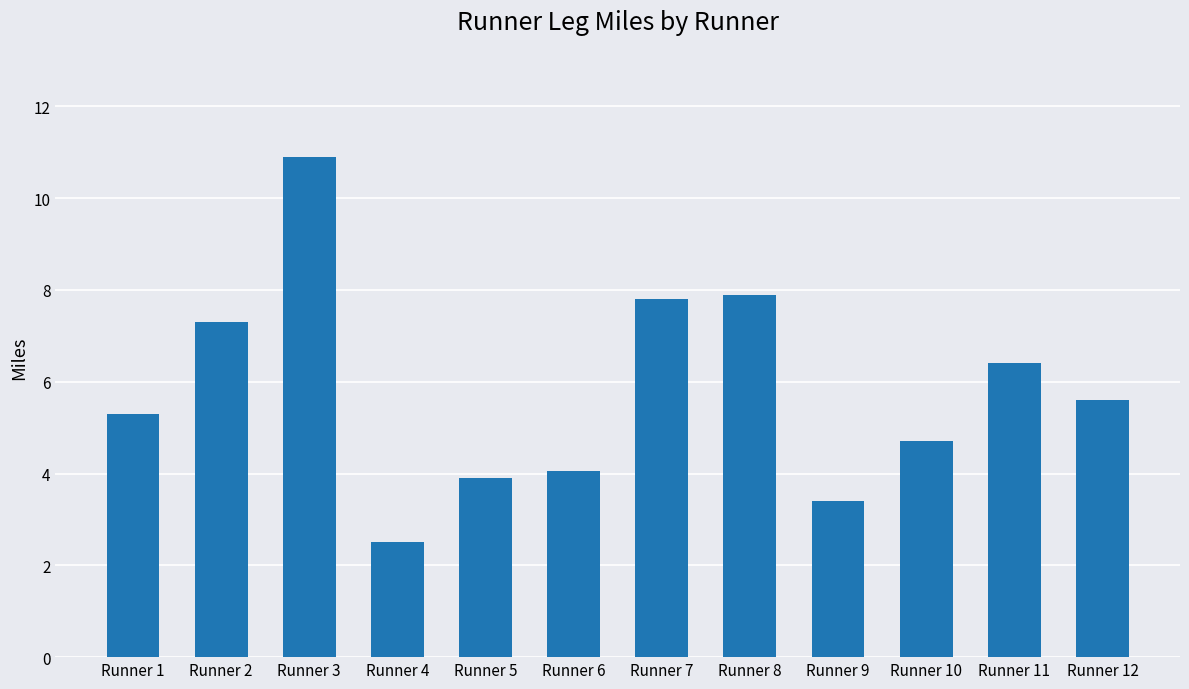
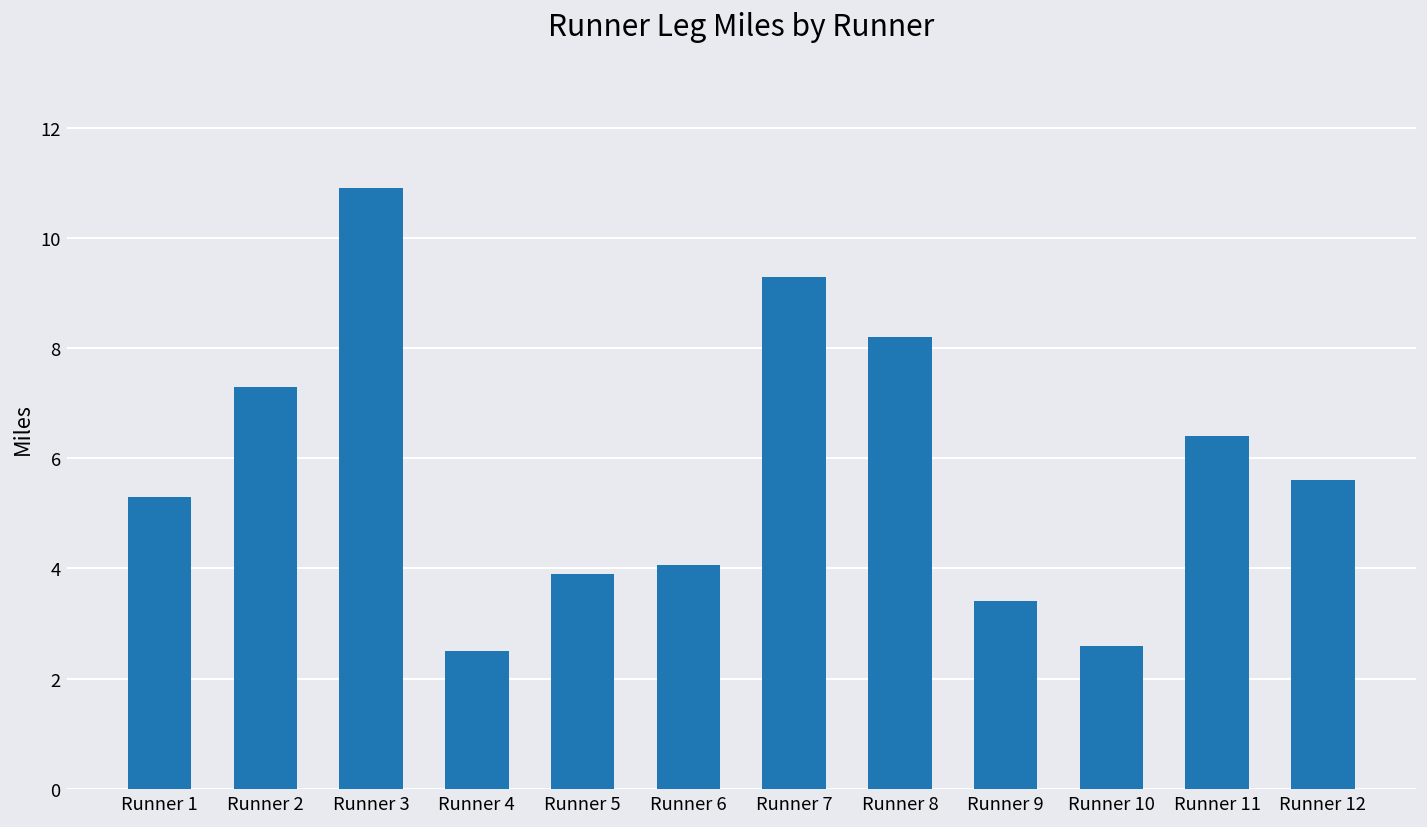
  {
    "Runner 1": 5.3,
    "Runner 2": 7.3,
    "Runner 3": 10.9,
    "Runner 4": 2.5,
    "Runner 5": 3.9,
    "Runner 6": 4.1,
-   "Runner 7": 7.8,
-   "Runner 8": 7.9,
+   "Runner 7": 9.3,
+   "Runner 8": 8.2,
    "Runner 9": 3.4,
-   "Runner 10": 4.7,
+   "Runner 10": 2.6,
    "Runner 11": 6.4,
    "Runner 12": 5.6
  }
